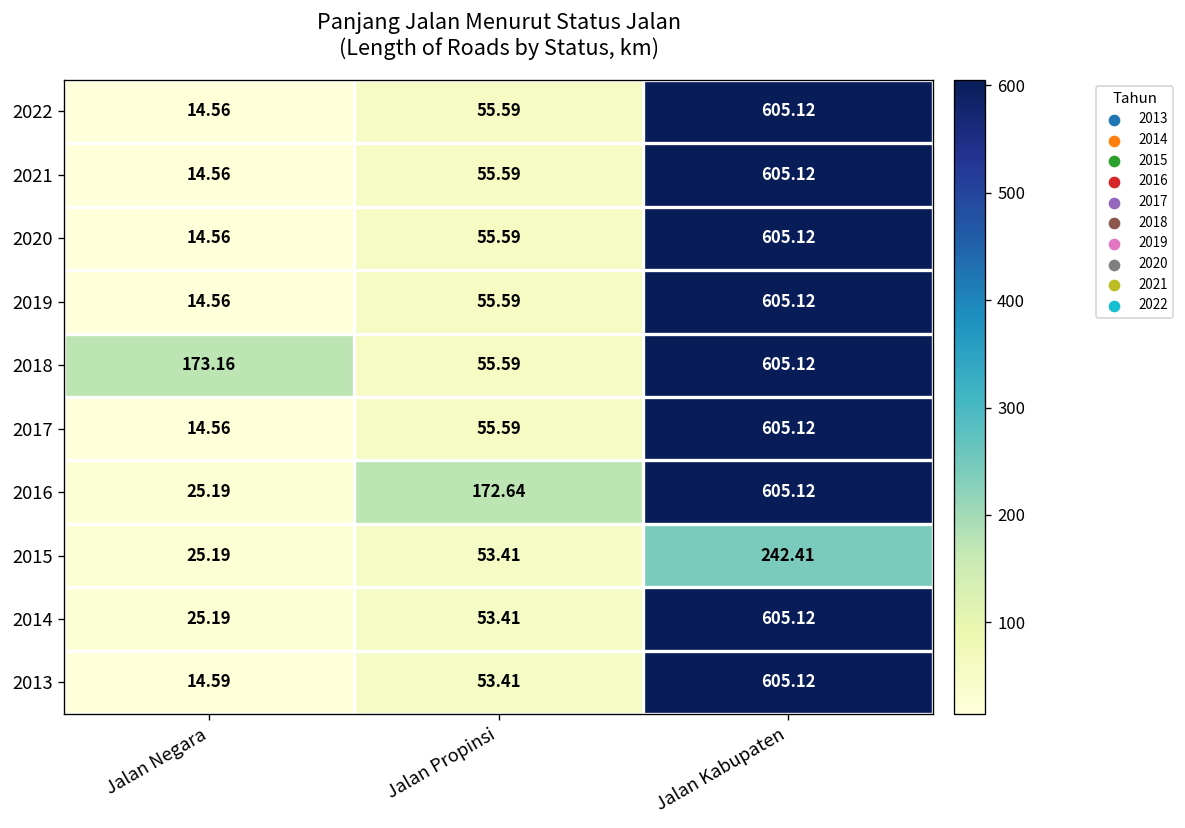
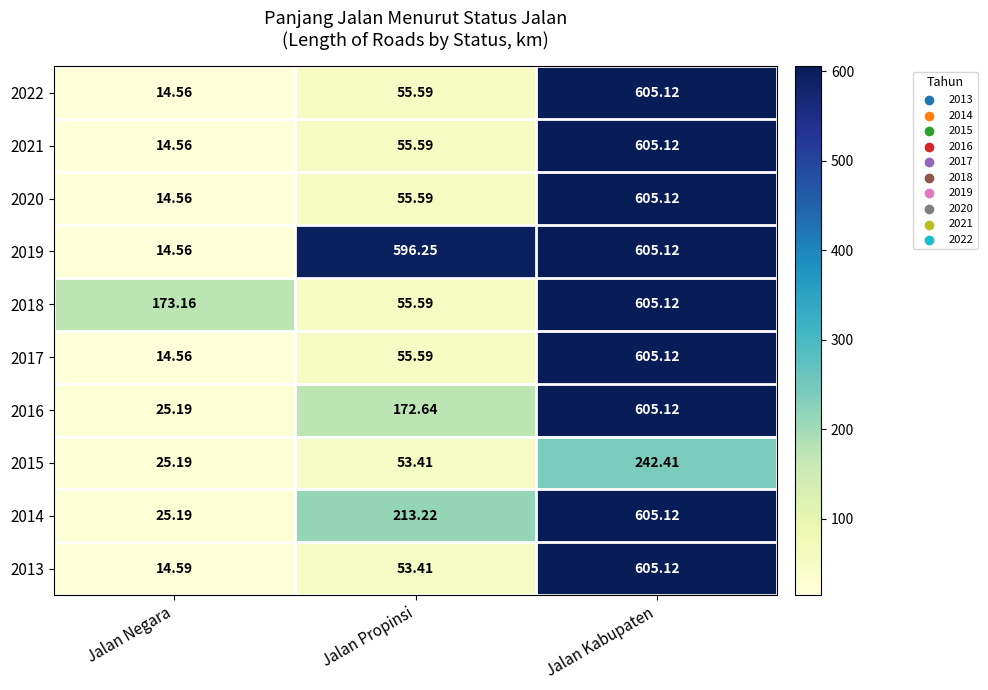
  {
    "2022": {
      "Jalan Negara": 14.56,
      "Jalan Propinsi": 55.59,
      "Jalan Kabupaten": 605.12
    },
    "2021": {
      "Jalan Negara": 14.56,
      "Jalan Propinsi": 55.59,
      "Jalan Kabupaten": 605.12
    },
    "2020": {
      "Jalan Negara": 14.56,
      "Jalan Propinsi": 55.59,
      "Jalan Kabupaten": 605.12
    },
    "2019": {
      "Jalan Negara": 14.56,
-     "Jalan Propinsi": 55.59,
+     "Jalan Propinsi": 596.25,
      "Jalan Kabupaten": 605.12
    },
    "2018": {
      "Jalan Negara": 173.16,
      "Jalan Propinsi": 55.59,
      "Jalan Kabupaten": 605.12
    },
    "2017": {
      "Jalan Negara": 14.56,
      "Jalan Propinsi": 55.59,
      "Jalan Kabupaten": 605.12
    },
    "2016": {
      "Jalan Negara": 25.19,
      "Jalan Propinsi": 172.64,
      "Jalan Kabupaten": 605.12
    },
    "2015": {
      "Jalan Negara": 25.19,
      "Jalan Propinsi": 53.41,
      "Jalan Kabupaten": 242.41
    },
    "2014": {
      "Jalan Negara": 25.19,
-     "Jalan Propinsi": 53.41,
+     "Jalan Propinsi": 213.22,
      "Jalan Kabupaten": 605.12
    },
    "2013": {
      "Jalan Negara": 14.59,
      "Jalan Propinsi": 53.41,
      "Jalan Kabupaten": 605.12
    }
  }
